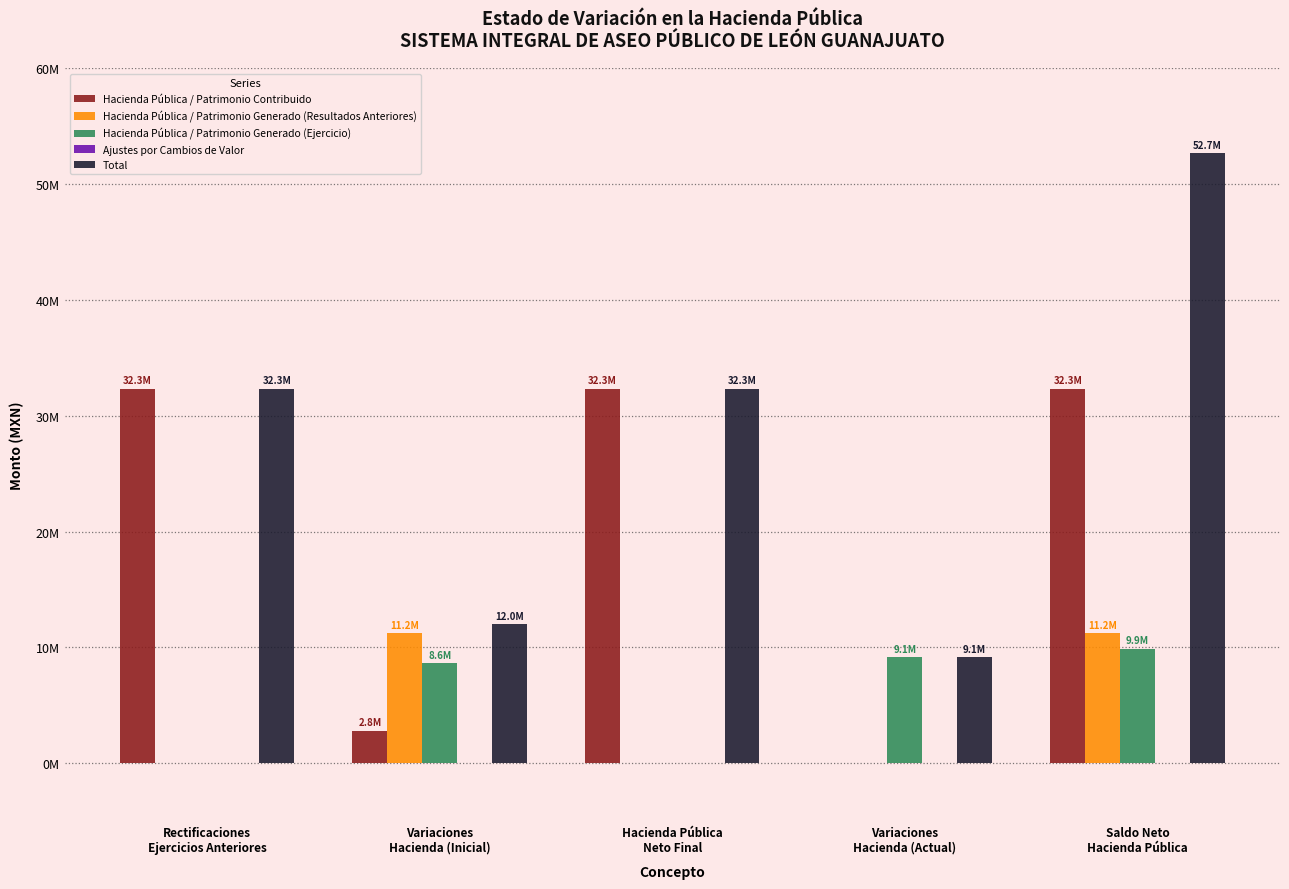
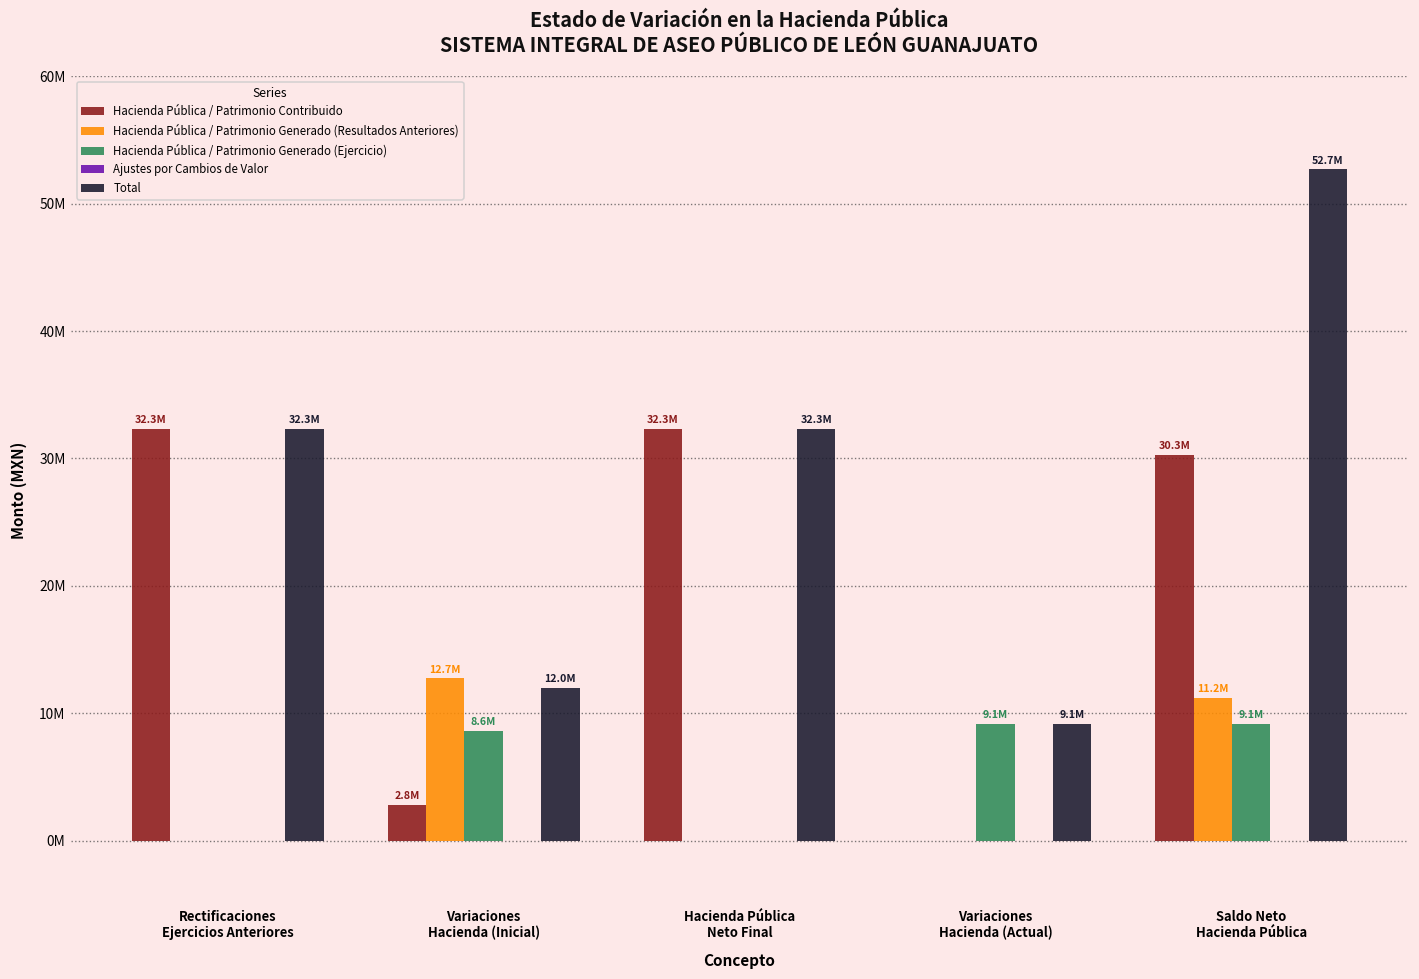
  {
    "Hacienda Pública / Patrimonio Contribuido": {
      "Rectificaciones Ejercicios Anteriores": "32.3M",
      "Variaciones Hacienda (Inicial)": "2.8M",
      "Hacienda Pública Neto Final": "32.3M",
-     "Saldo Neto Hacienda Pública": "32.3M"
+     "Saldo Neto Hacienda Pública": "30.3M"
    },
    "Hacienda Pública / Patrimonio Generado (Resultados Anteriores)": {
-     "Variaciones Hacienda (Inicial)": "11.2M",
+     "Variaciones Hacienda (Inicial)": "12.7M",
      "Saldo Neto Hacienda Pública": "11.2M"
    },
    "Hacienda Pública / Patrimonio Generado (Ejercicio)": {
      "Variaciones Hacienda (Inicial)": "8.6M",
      "Variaciones Hacienda (Actual)": "9.1M",
-     "Saldo Neto Hacienda Pública": "9.9M"
+     "Saldo Neto Hacienda Pública": "9.1M"
    },
    "Ajustes por Cambios de Valor": {
      "Rectificaciones Ejercicios Anteriores": "0",
      "Variaciones Hacienda (Inicial)": "0",
      "Hacienda Pública Neto Final": "0",
      "Variaciones Hacienda (Actual)": "0",
      "Saldo Neto Hacienda Pública": "0"
    },
    "Total": {
      "Rectificaciones Ejercicios Anteriores": "32.3M",
      "Variaciones Hacienda (Inicial)": "12.0M",
      "Hacienda Pública Neto Final": "32.3M",
      "Variaciones Hacienda (Actual)": "9.1M",
      "Saldo Neto Hacienda Pública": "52.7M"
    }
  }
